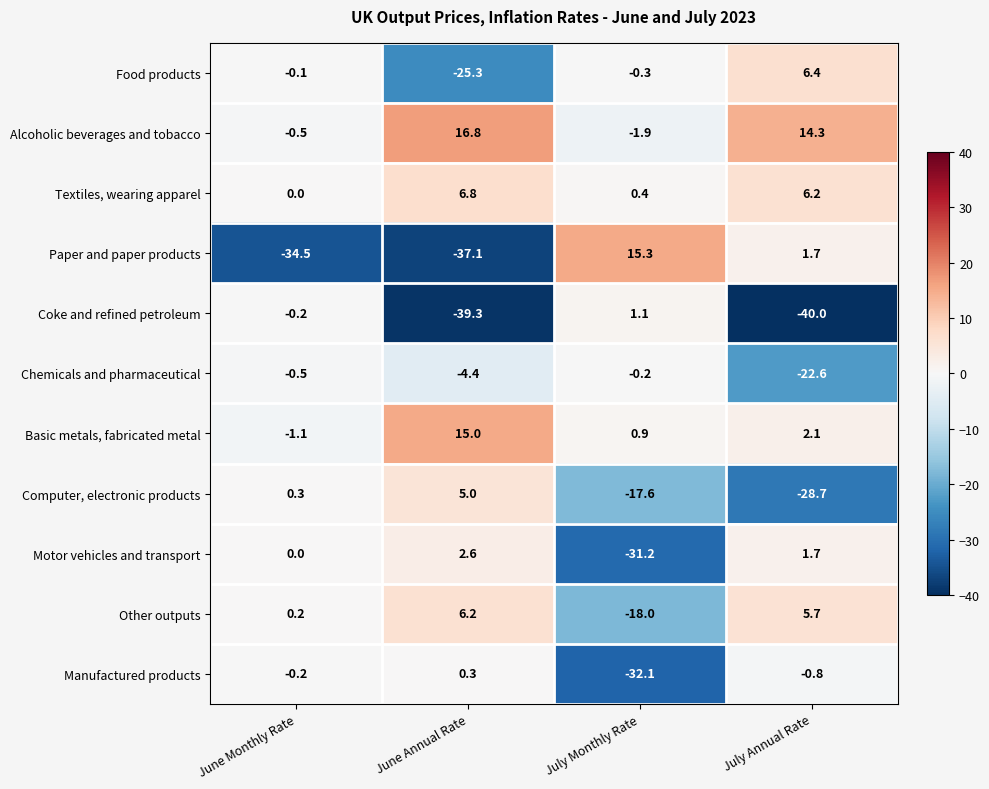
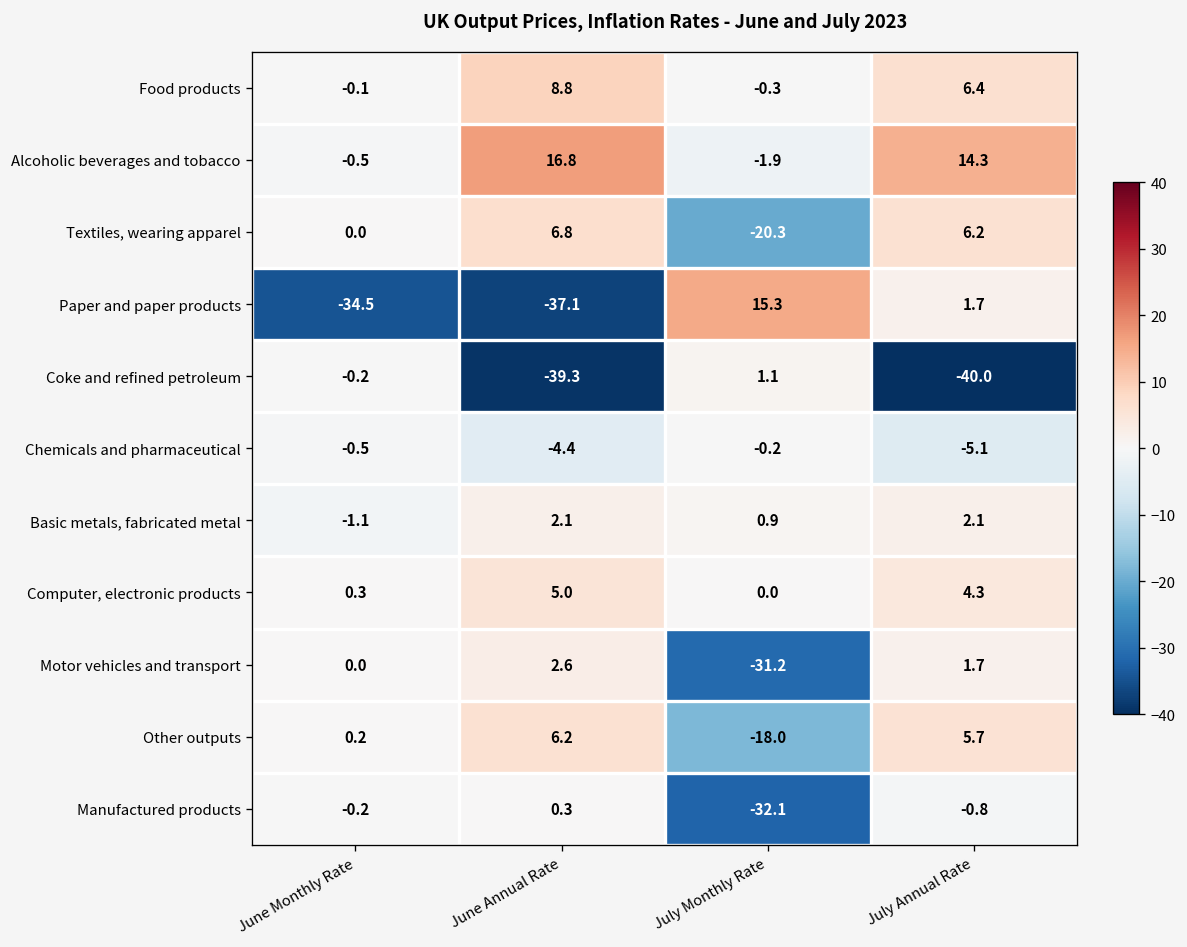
  {
    "Food products": {
      "June Monthly Rate": -0.1,
-     "June Annual Rate": -25.3,
+     "June Annual Rate": 8.8,
      "July Monthly Rate": -0.3,
      "July Annual Rate": 6.4
    },
    "Alcoholic beverages and tobacco": {
      "June Monthly Rate": -0.5,
      "June Annual Rate": 16.8,
      "July Monthly Rate": -1.9,
      "July Annual Rate": 14.3
    },
    "Textiles, wearing apparel": {
      "June Monthly Rate": 0.0,
      "June Annual Rate": 6.8,
-     "July Monthly Rate": 0.4,
+     "July Monthly Rate": -20.3,
      "July Annual Rate": 6.2
    },
    "Paper and paper products": {
      "June Monthly Rate": -34.5,
      "June Annual Rate": -37.1,
      "July Monthly Rate": 15.3,
      "July Annual Rate": 1.7
    },
    "Coke and refined petroleum": {
      "June Monthly Rate": -0.2,
      "June Annual Rate": -39.3,
      "July Monthly Rate": 1.1,
      "July Annual Rate": -40.0
    },
    "Chemicals and pharmaceutical": {
      "June Monthly Rate": -0.5,
      "June Annual Rate": -4.4,
      "July Monthly Rate": -0.2,
-     "July Annual Rate": -22.6
+     "July Annual Rate": -5.1
    },
    "Basic metals, fabricated metal": {
      "June Monthly Rate": -1.1,
-     "June Annual Rate": 15.0,
+     "June Annual Rate": 2.1,
      "July Monthly Rate": 0.9,
      "July Annual Rate": 2.1
    },
    "Computer, electronic products": {
      "June Monthly Rate": 0.3,
      "June Annual Rate": 5.0,
-     "July Monthly Rate": -17.6,
-     "July Annual Rate": -28.7
+     "July Monthly Rate": 0.0,
+     "July Annual Rate": 4.3
    },
    "Motor vehicles and transport": {
      "June Monthly Rate": 0.0,
      "June Annual Rate": 2.6,
      "July Monthly Rate": -31.2,
      "July Annual Rate": 1.7
    },
    "Other outputs": {
      "June Monthly Rate": 0.2,
      "June Annual Rate": 6.2,
      "July Monthly Rate": -18.0,
      "July Annual Rate": 5.7
    },
    "Manufactured products": {
      "June Monthly Rate": -0.2,
      "June Annual Rate": 0.3,
      "July Monthly Rate": -32.1,
      "July Annual Rate": -0.8
    }
  }
